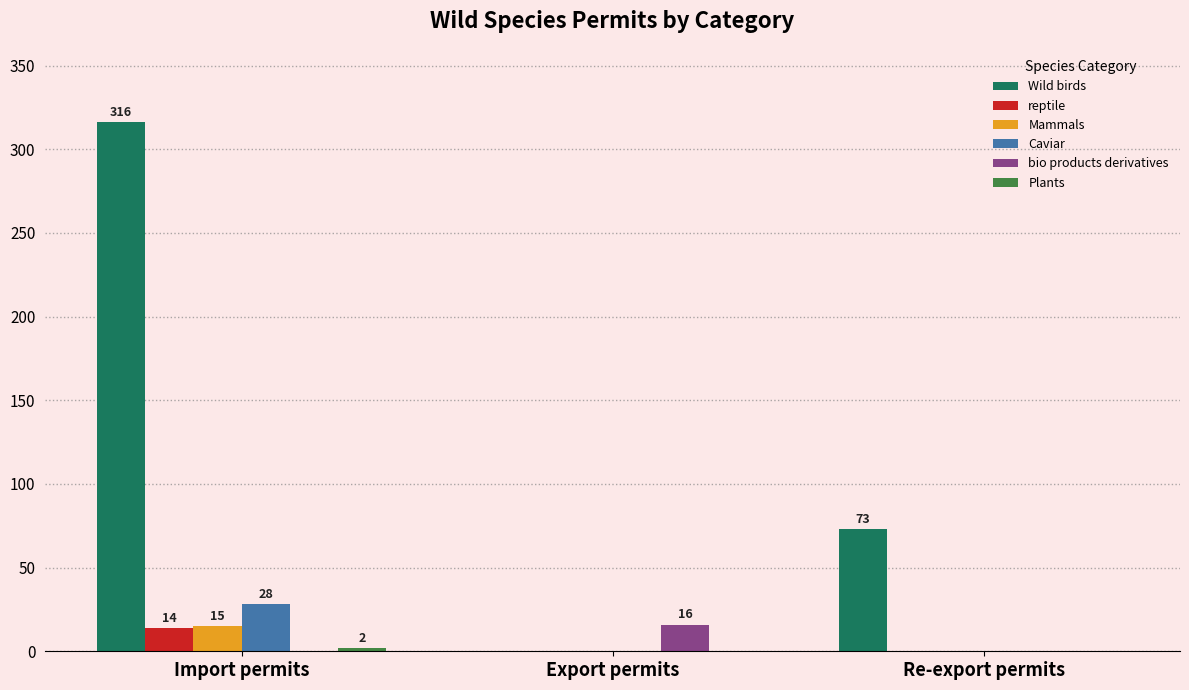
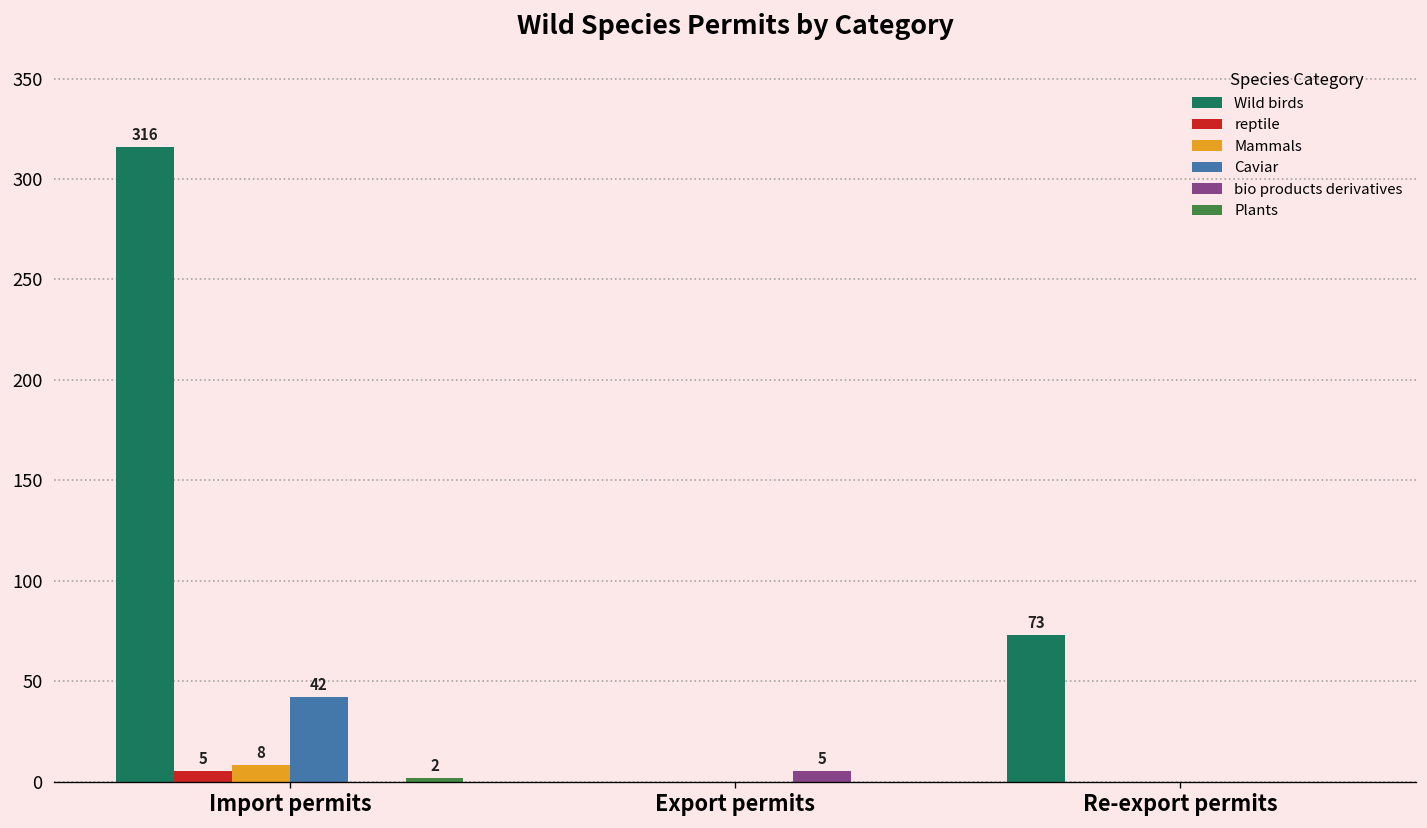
  {
    "reptile": {
-     "Import permits": 14
+     "Import permits": 5
    },
    "Mammals": {
-     "Import permits": 15
+     "Import permits": 8
    },
    "Caviar": {
-     "Import permits": 28
+     "Import permits": 42
    },
    "bio products derivatives": {
-     "Export permits": 16
+     "Export permits": 5
    }
  }
